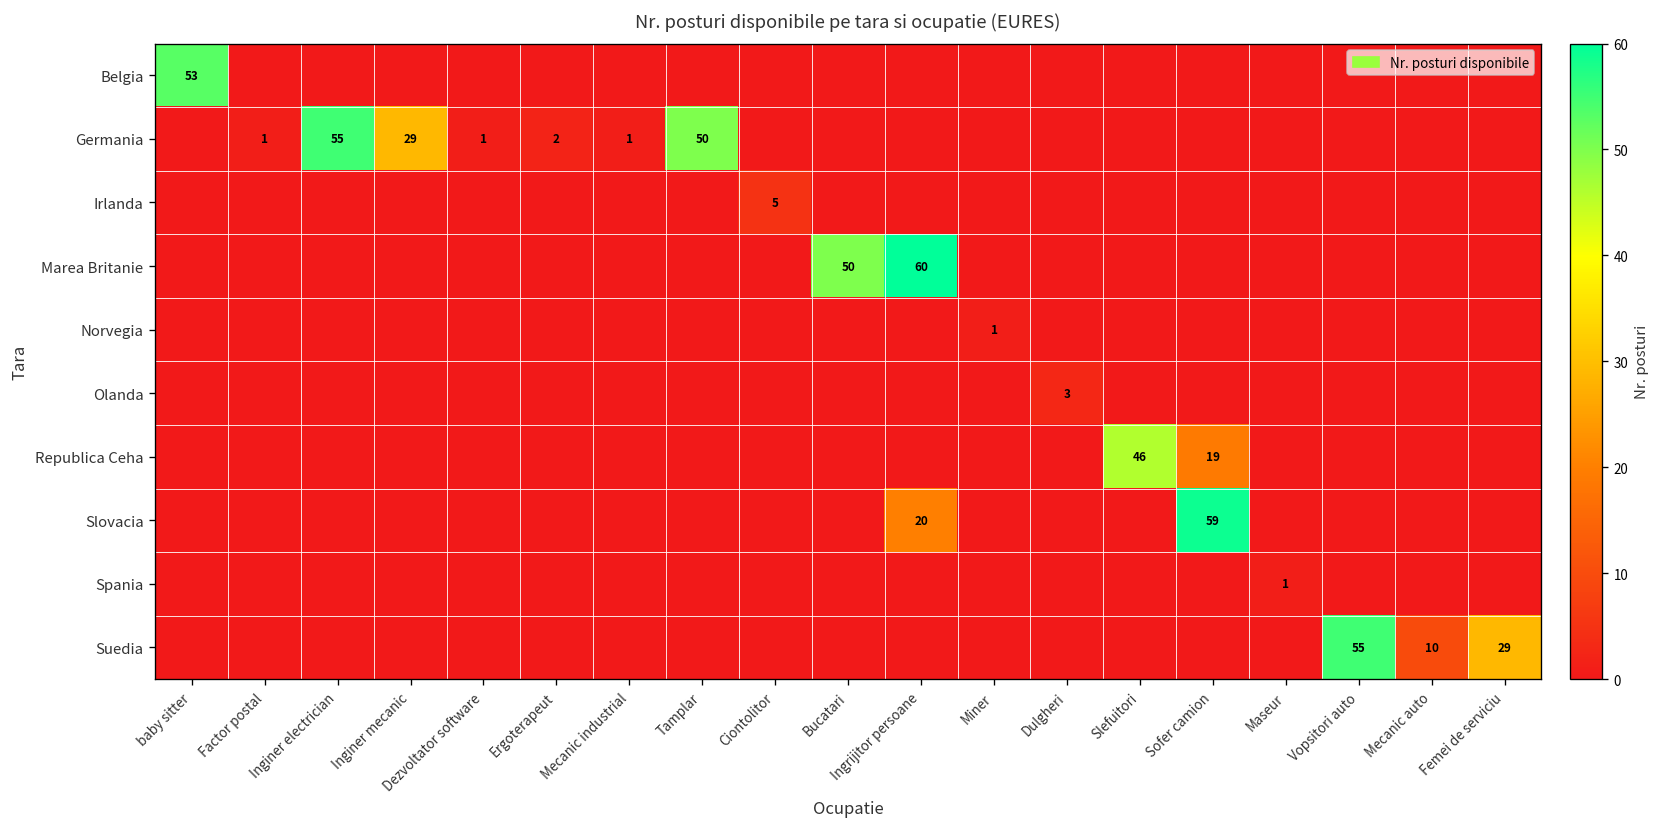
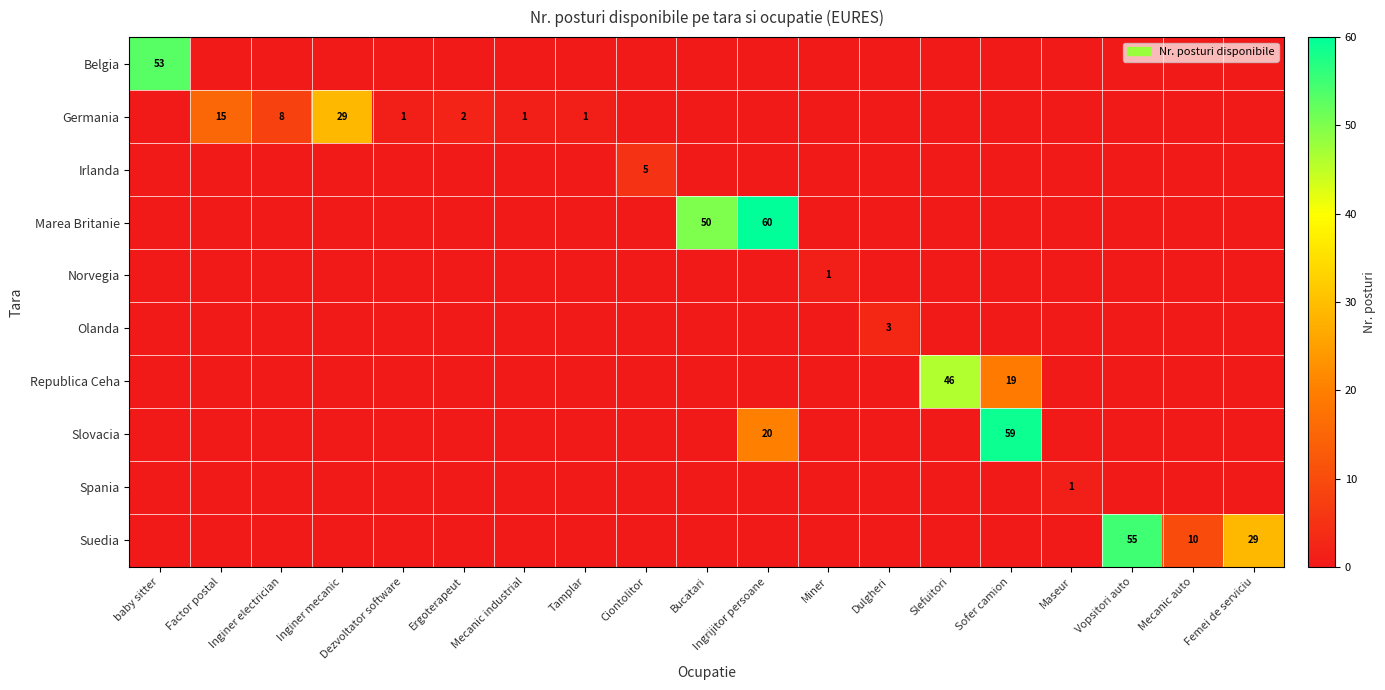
  {
    "Belgia": {
      "baby sitter": 53
    },
    "Germania": {
-     "Factor postal": 1,
-     "Inginer electrician": 55,
+     "Factor postal": 15,
+     "Inginer electrician": 8,
      "Inginer mecanic": 29,
      "Dezvoltator software": 1,
      "Ergoterapeut": 2,
      "Mecanic industrial": 1,
-     "Tamplar": 50
+     "Tamplar": 1
    },
    "Irlanda": {
      "Ciontolitor": 5
    },
    "Marea Britanie": {
      "Bucatari": 50,
      "Ingrijitor persoane": 60
    },
    "Norvegia": {
      "Miner": 1
    },
    "Olanda": {
      "Dulgheri": 3
    },
    "Republica Ceha": {
      "Slefuitori": 46,
      "Sofer camion": 19
    },
    "Slovacia": {
      "Ingrijitor persoane": 20,
      "Sofer camion": 59
    },
    "Spania": {
      "Maseur": 1
    },
    "Suedia": {
      "Vopsitori auto": 55,
      "Mecanic auto": 10,
      "Femei de serviciu": 29
    }
  }
